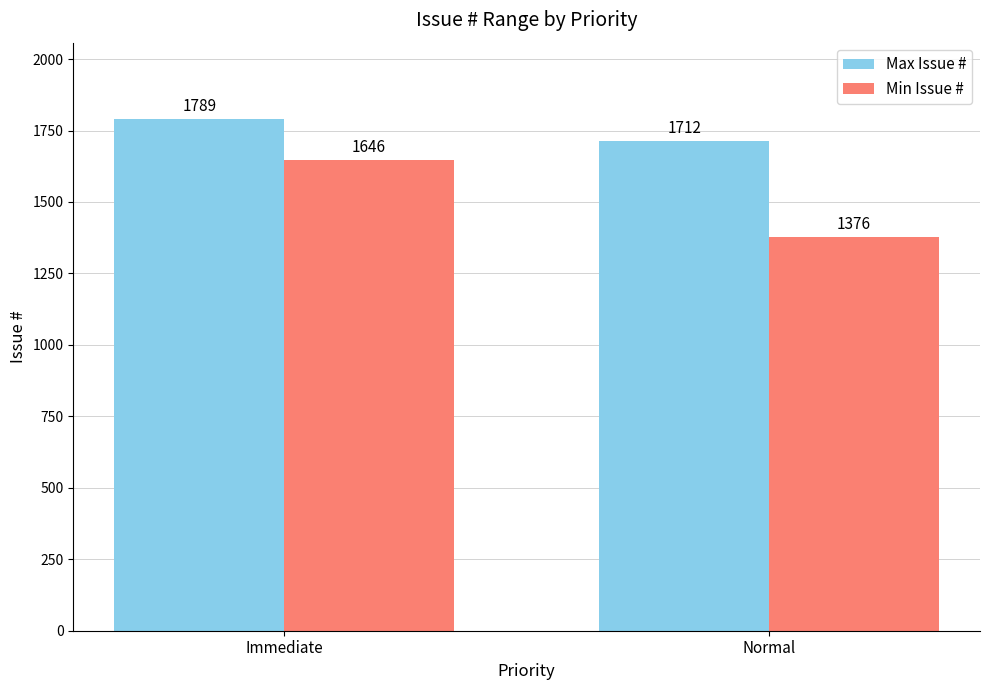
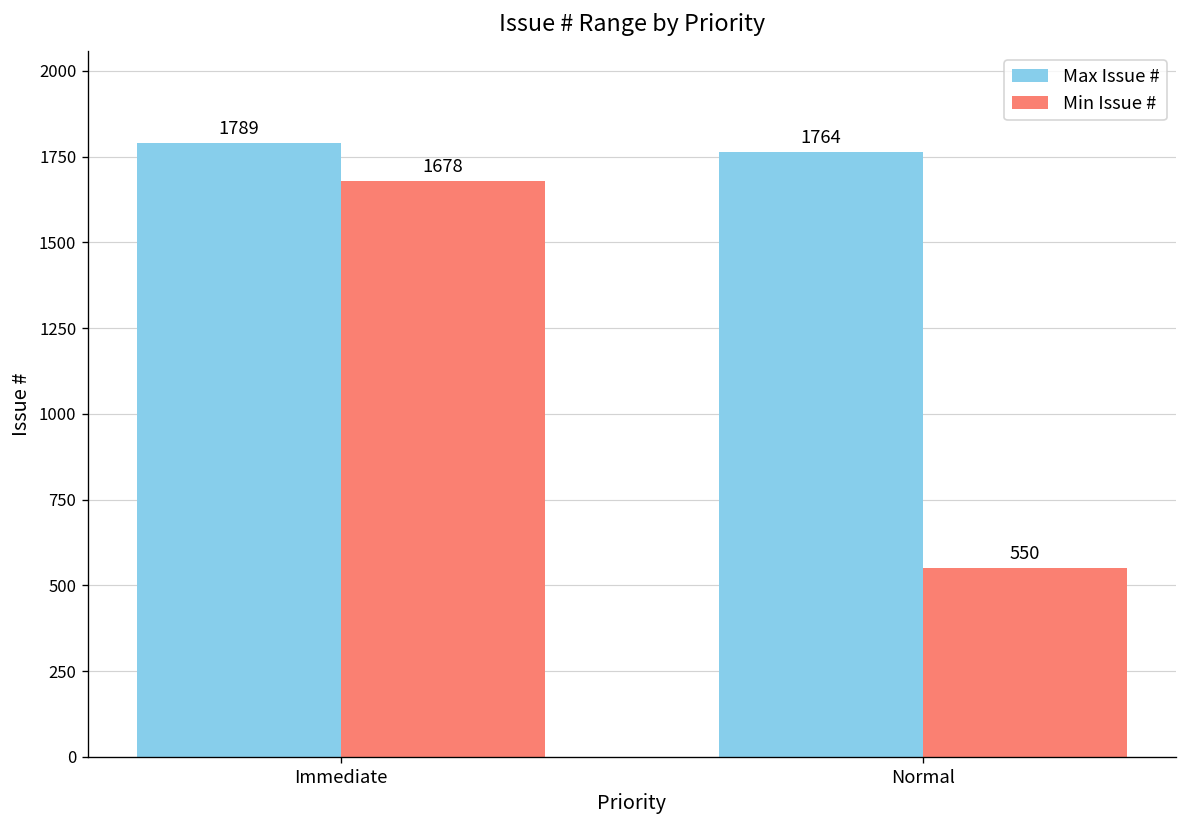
  {
    "Max Issue #": {
      "Immediate": 1789,
-     "Normal": 1712
+     "Normal": 1764
    },
    "Min Issue #": {
-     "Immediate": 1646,
-     "Normal": 1376
+     "Immediate": 1678,
+     "Normal": 550
    }
  }
